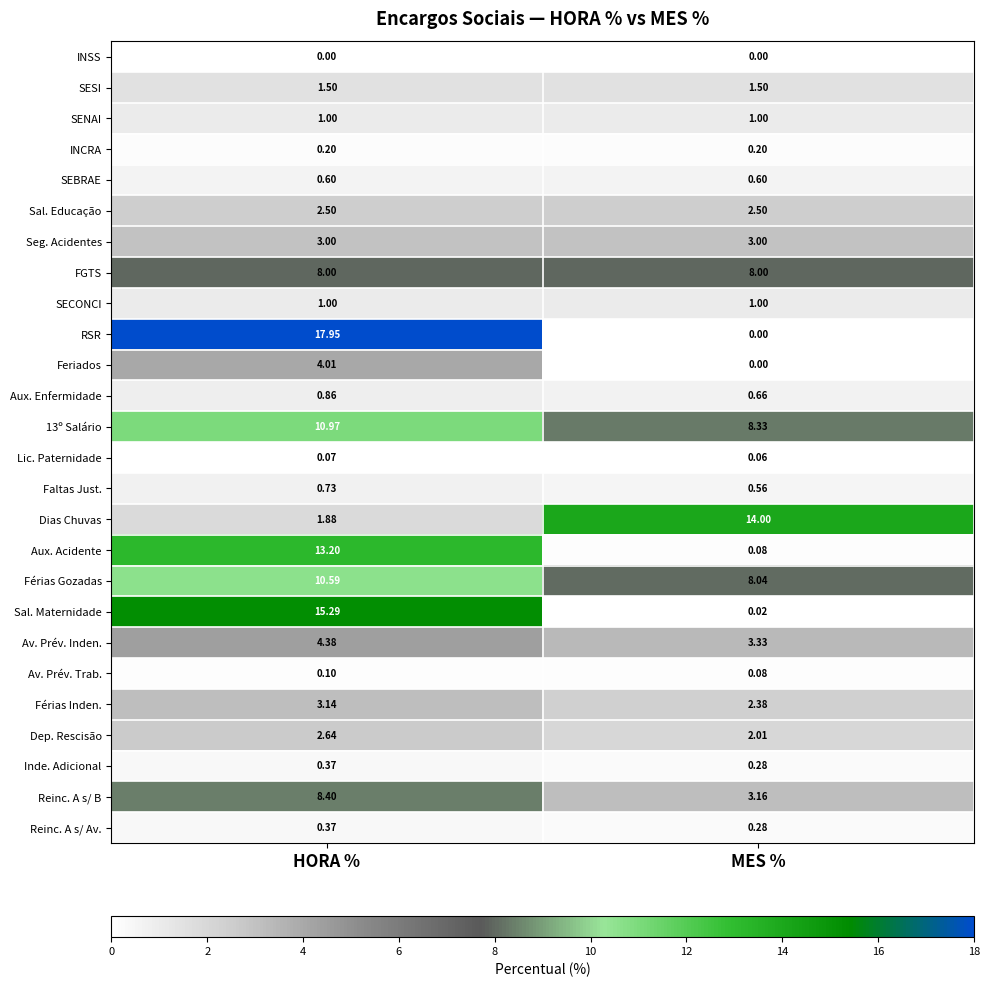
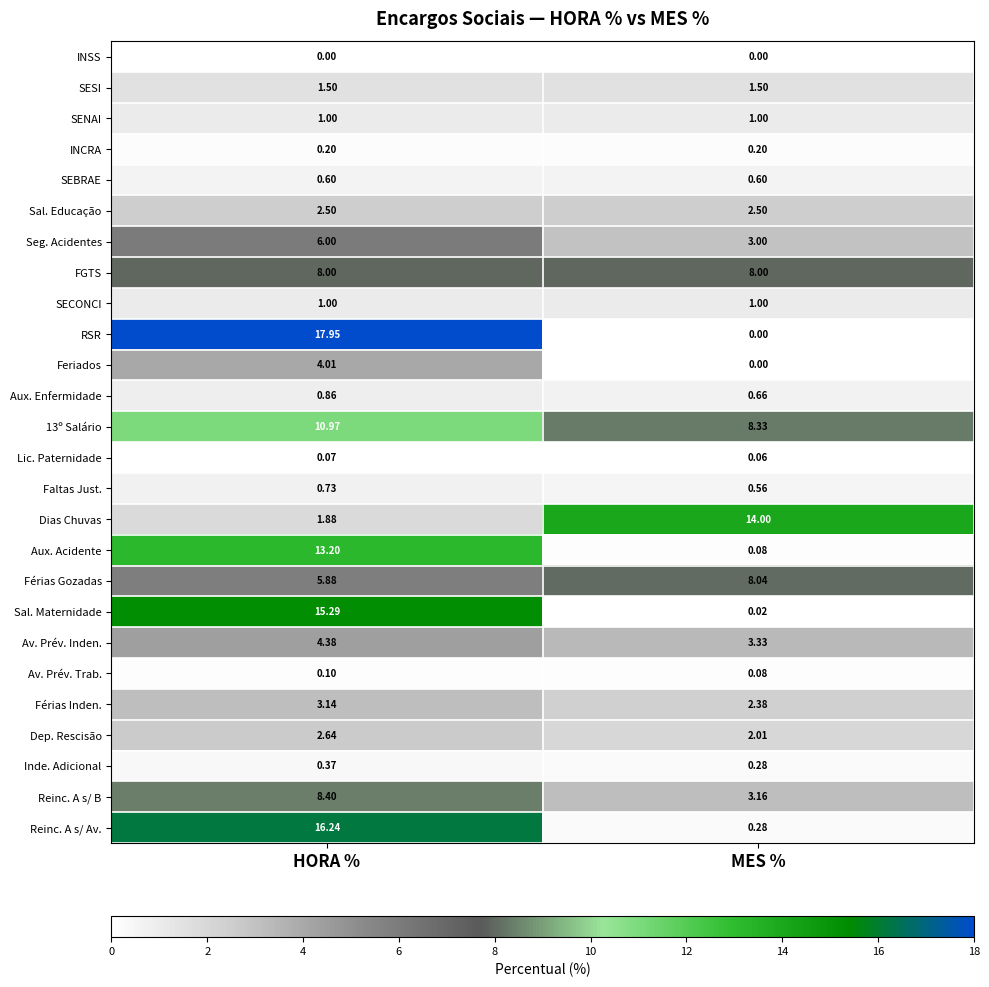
  {
    "INSS": {
      "HORA %": 0.00,
      "MES %": 0.00
    },
    "SESI": {
      "HORA %": 1.50,
      "MES %": 1.50
    },
    "SENAI": {
      "HORA %": 1.00,
      "MES %": 1.00
    },
    "INCRA": {
      "HORA %": 0.20,
      "MES %": 0.20
    },
    "SEBRAE": {
      "HORA %": 0.60,
      "MES %": 0.60
    },
    "Sal. Educação": {
      "HORA %": 2.50,
      "MES %": 2.50
    },
    "Seg. Acidentes": {
-     "HORA %": 3.00,
+     "HORA %": 6.00,
      "MES %": 3.00
    },
    "FGTS": {
      "HORA %": 8.00,
      "MES %": 8.00
    },
    "SECONCI": {
      "HORA %": 1.00,
      "MES %": 1.00
    },
    "RSR": {
      "HORA %": 17.95,
      "MES %": 0.00
    },
    "Feriados": {
      "HORA %": 4.01,
      "MES %": 0.00
    },
    "Aux. Enfermidade": {
      "HORA %": 0.86,
      "MES %": 0.66
    },
    "13º Salário": {
      "HORA %": 10.97,
      "MES %": 8.33
    },
    "Lic. Paternidade": {
      "HORA %": 0.07,
      "MES %": 0.06
    },
    "Faltas Just.": {
      "HORA %": 0.73,
      "MES %": 0.56
    },
    "Dias Chuvas": {
      "HORA %": 1.88,
      "MES %": 14.00
    },
    "Aux. Acidente": {
      "HORA %": 13.20,
      "MES %": 0.08
    },
    "Férias Gozadas": {
-     "HORA %": 10.59,
+     "HORA %": 5.88,
      "MES %": 8.04
    },
    "Sal. Maternidade": {
      "HORA %": 15.29,
      "MES %": 0.02
    },
    "Av. Prév. Inden.": {
      "HORA %": 4.38,
      "MES %": 3.33
    },
    "Av. Prév. Trab.": {
      "HORA %": 0.10,
      "MES %": 0.08
    },
    "Férias Inden.": {
      "HORA %": 3.14,
      "MES %": 2.38
    },
    "Dep. Rescisão": {
      "HORA %": 2.64,
      "MES %": 2.01
    },
    "Inde. Adicional": {
      "HORA %": 0.37,
      "MES %": 0.28
    },
    "Reinc. A s/ B": {
      "HORA %": 8.40,
      "MES %": 3.16
    },
    "Reinc. A s/ Av.": {
-     "HORA %": 0.37,
+     "HORA %": 16.24,
      "MES %": 0.28
    }
  }
